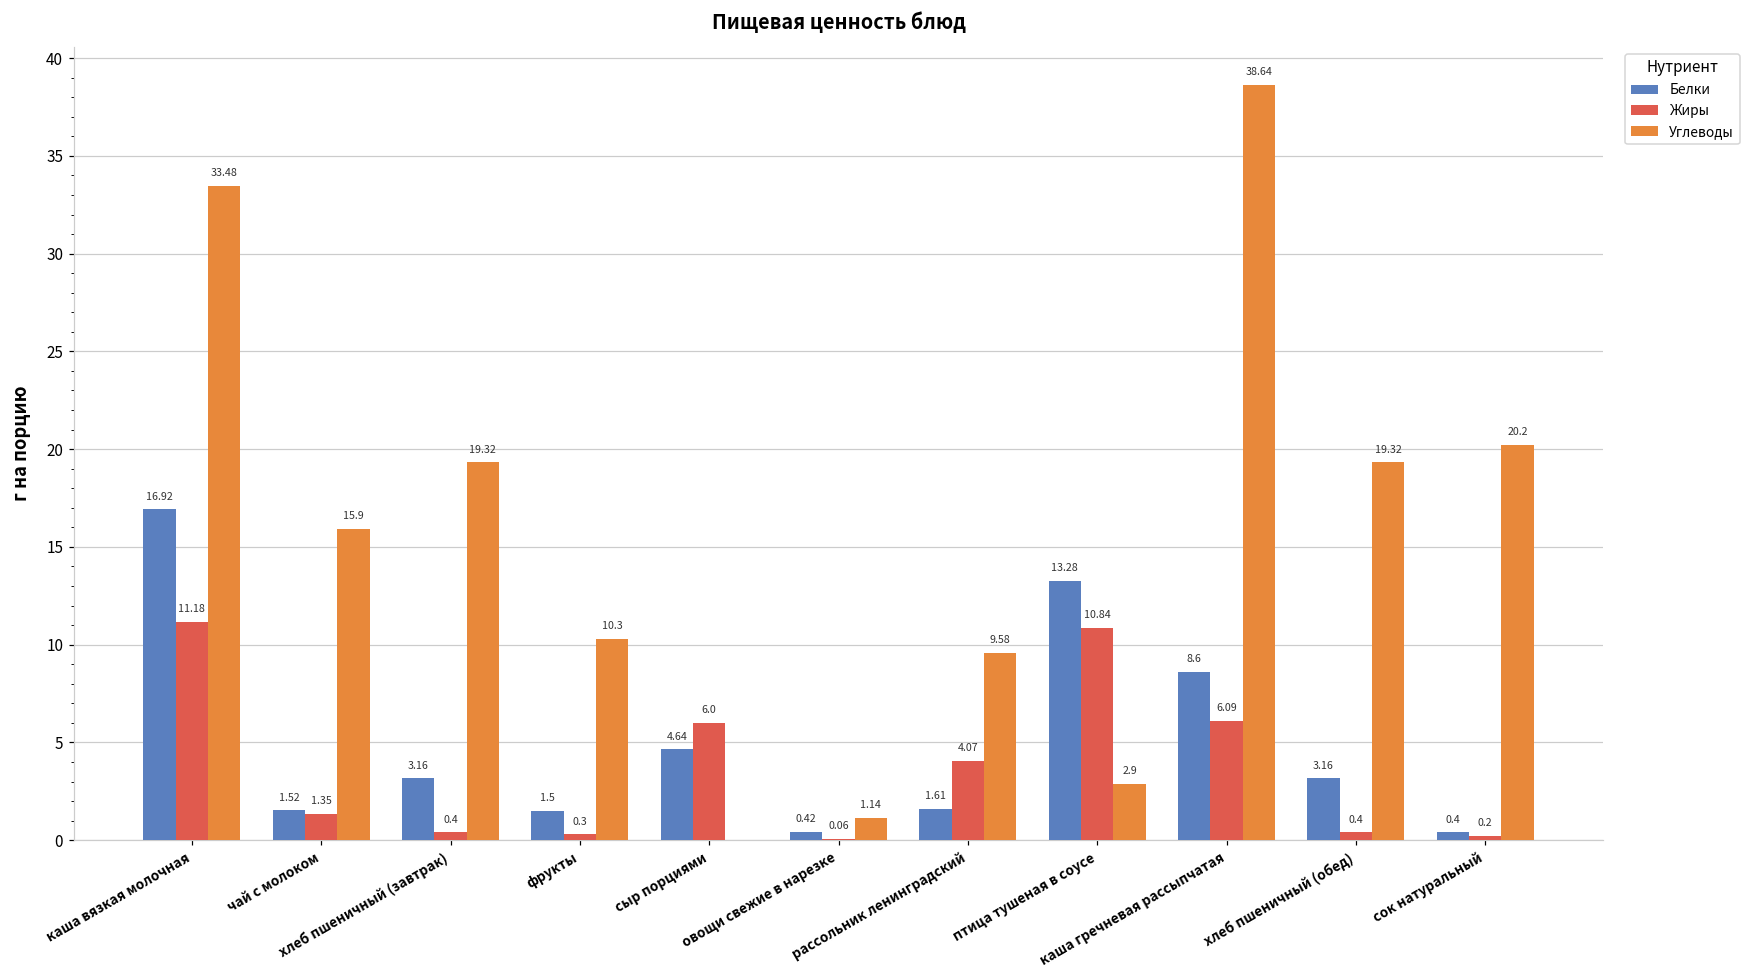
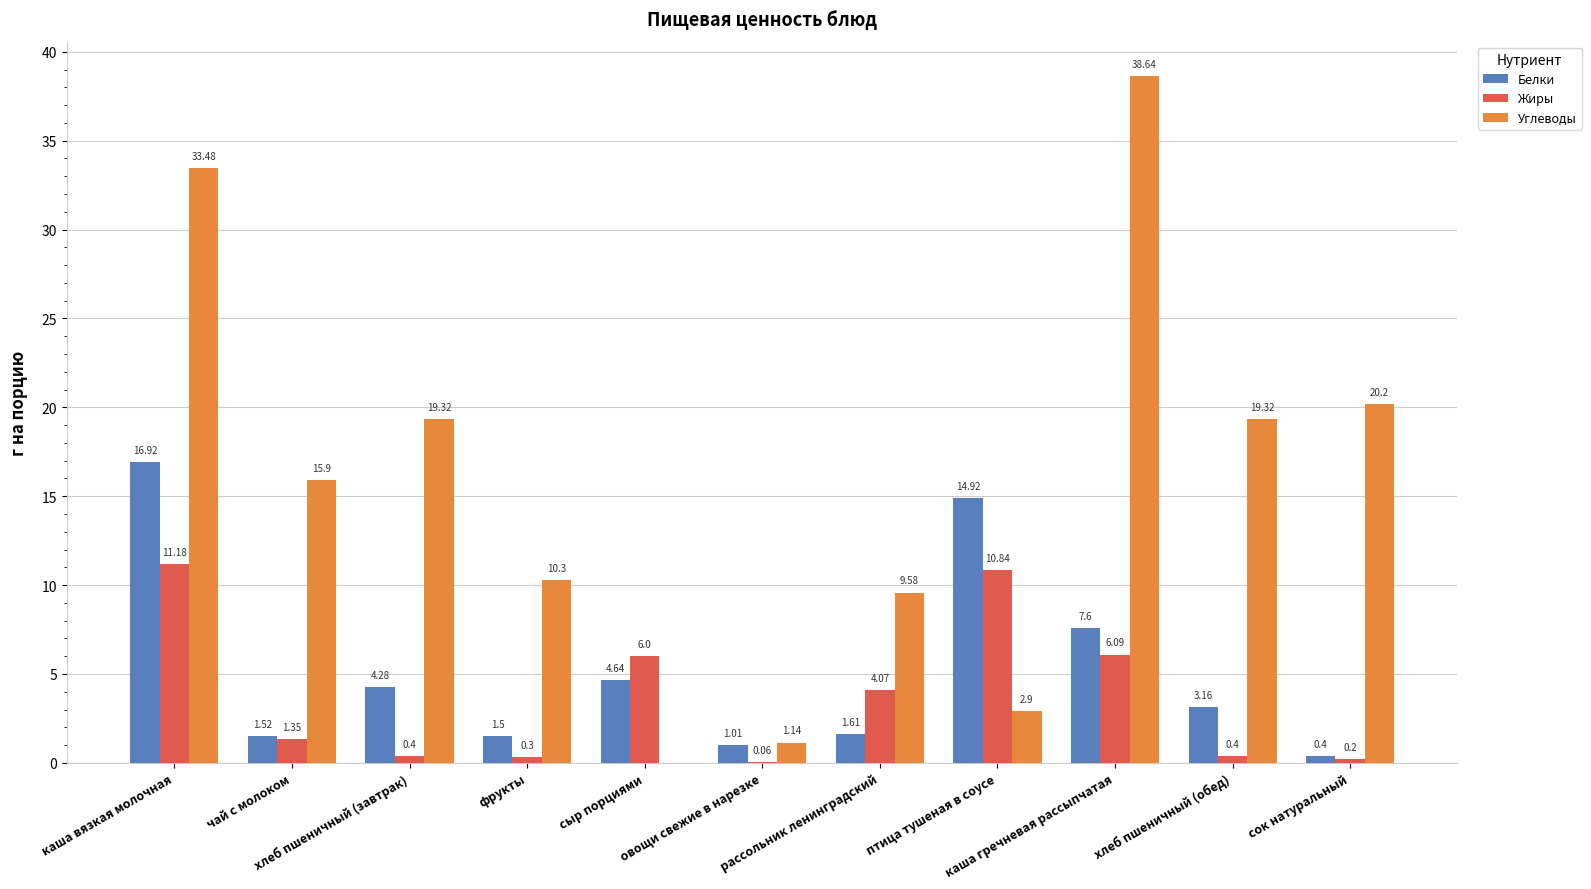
  {
    "Белки": {
      "каша вязкая молочная": 16.92,
      "чай с молоком": 1.52,
-     "хлеб пшеничный (завтрак)": 3.16,
+     "хлеб пшеничный (завтрак)": 4.28,
      "фрукты": 1.5,
      "сыр порциями": 4.64,
-     "овощи свежие в нарезке": 0.42,
+     "овощи свежие в нарезке": 1.01,
      "рассольник ленинградский": 1.61,
-     "птица тушеная в соусе": 13.28,
-     "каша гречневая рассыпчатая": 8.6,
+     "птица тушеная в соусе": 14.92,
+     "каша гречневая рассыпчатая": 7.6,
      "хлеб пшеничный (обед)": 3.16,
      "сок натуральный": 0.4
    }
  }
